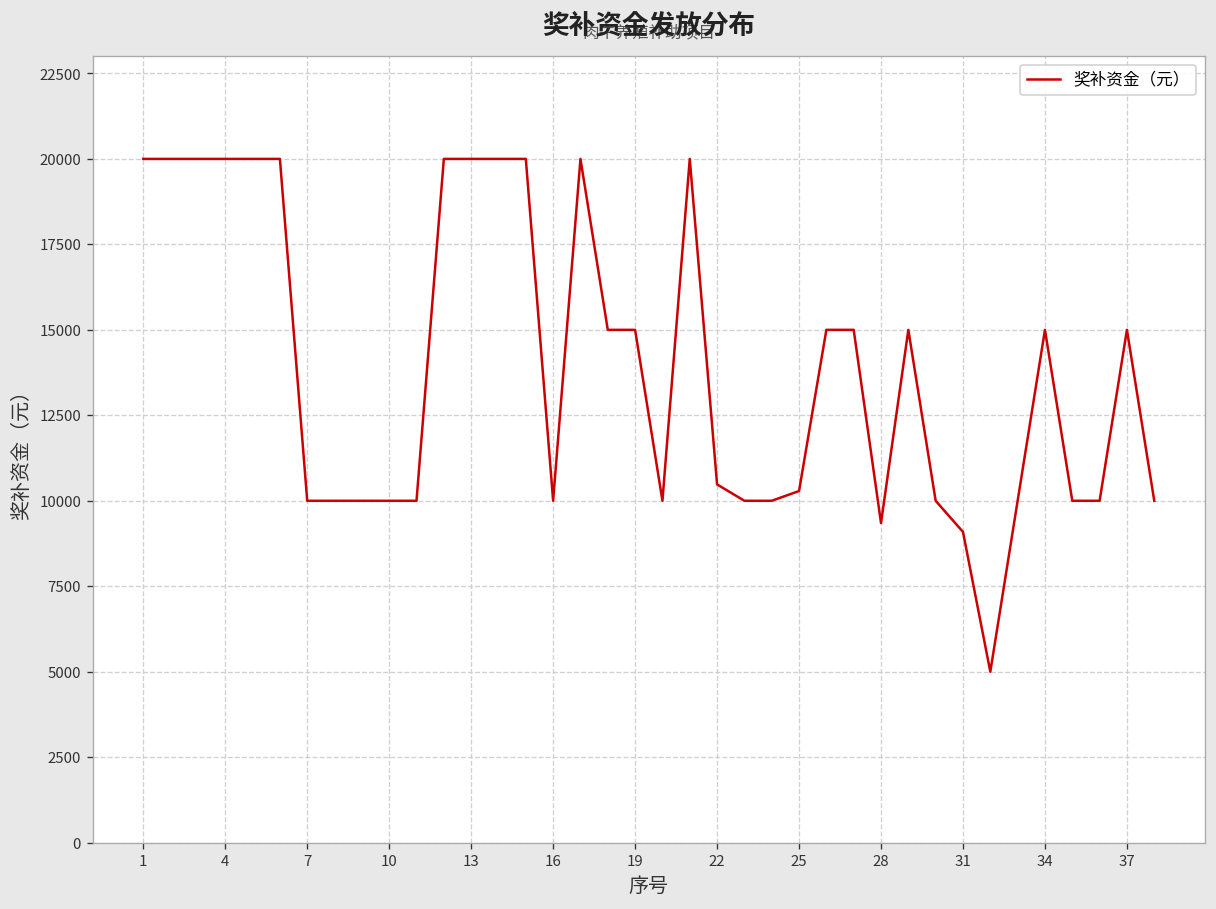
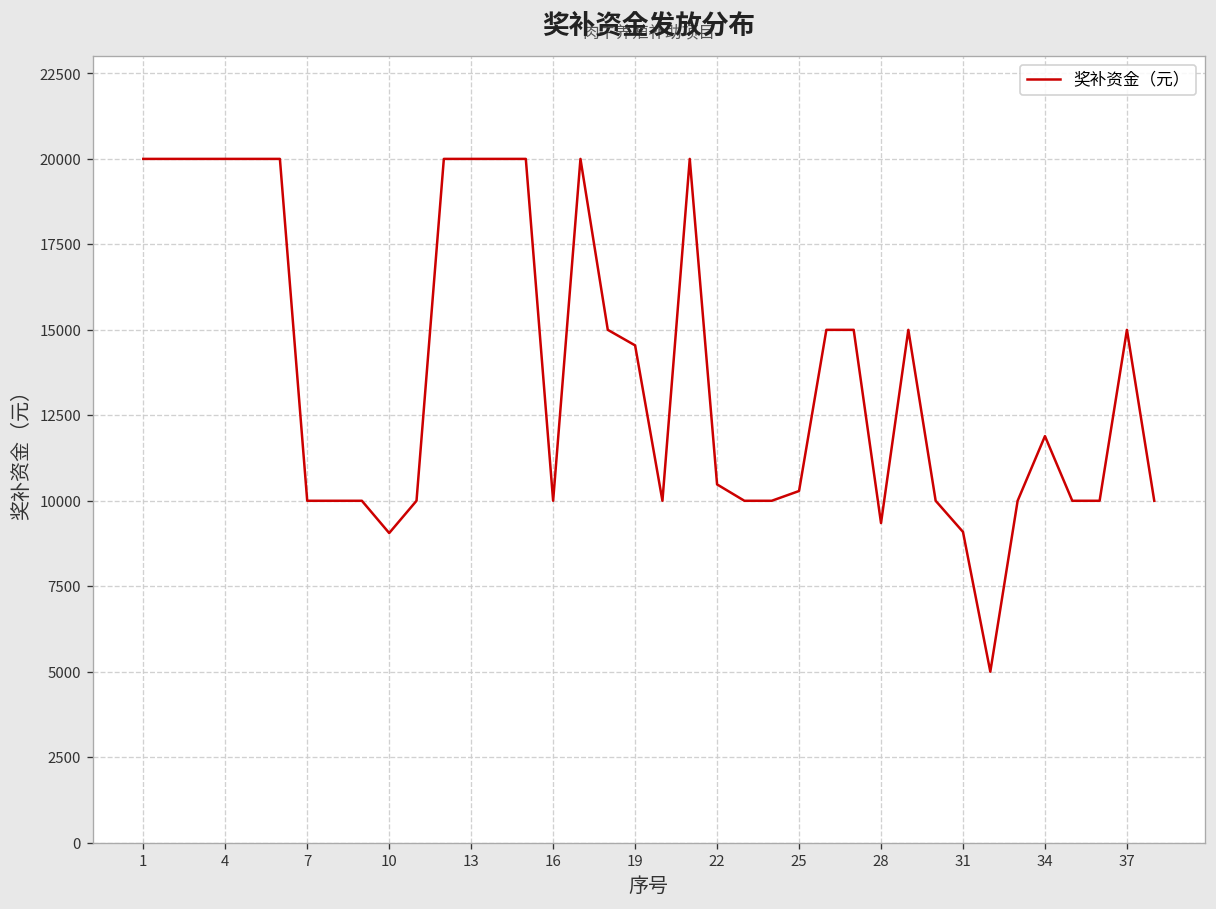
  {
    "1": 20000,
    "4": 20000,
    "7": 10000,
-   "10": 10000,
+   "10": 9100,
    "13": 20000,
    "16": 10000,
-   "19": 15000,
+   "19": 14500,
    "22": 10500,
    "25": 10300,
    "28": 9300,
    "31": 9100,
-   "34": 15000,
+   "34": 11900,
    "37": 15000
  }
